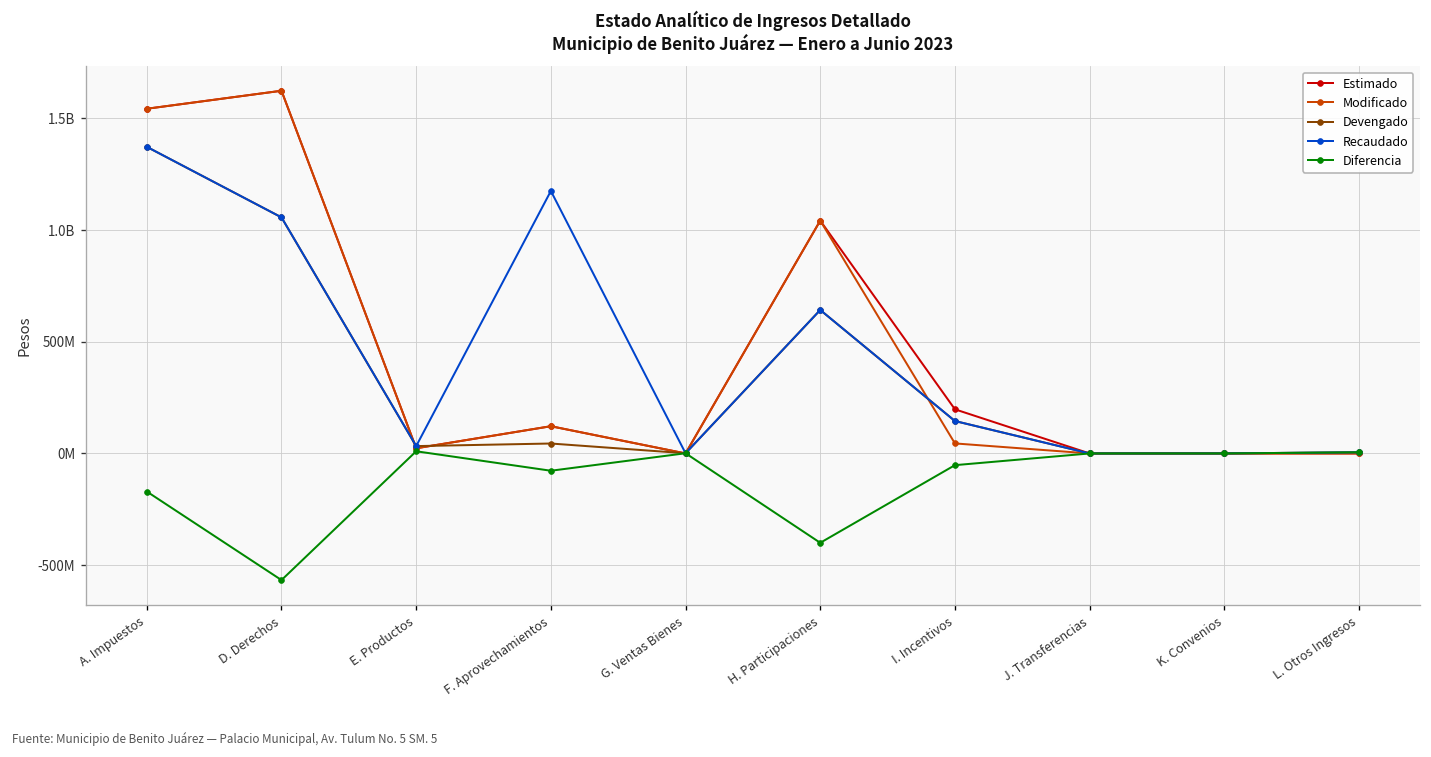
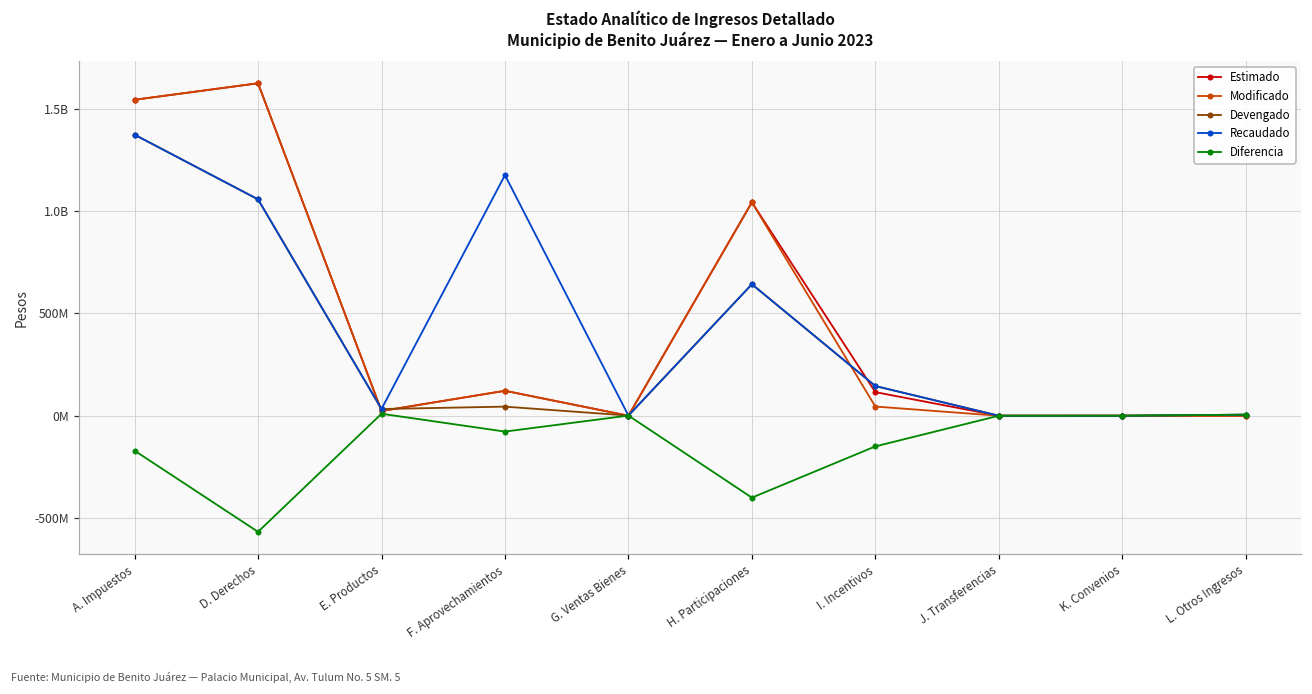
  {
    "Estimado": {
-     "I. Incentivos": 200000000
+     "I. Incentivos": 120000000
    },
    "Modificado": {
      "I. Incentivos": 40000000
    },
    "Devengado": {
      "F. Aprovechamientos": 40000000
    },
    "Recaudado": {
      "F. Aprovechamientos": 1170000000
    },
    "Diferencia": {
      "A. Impuestos": -170000000,
      "D. Derechos": -570000000,
      "F. Aprovechamientos": -80000000,
      "H. Participaciones": -400000000,
-     "I. Incentivos": -50000000
+     "I. Incentivos": -150000000
    }
  }
